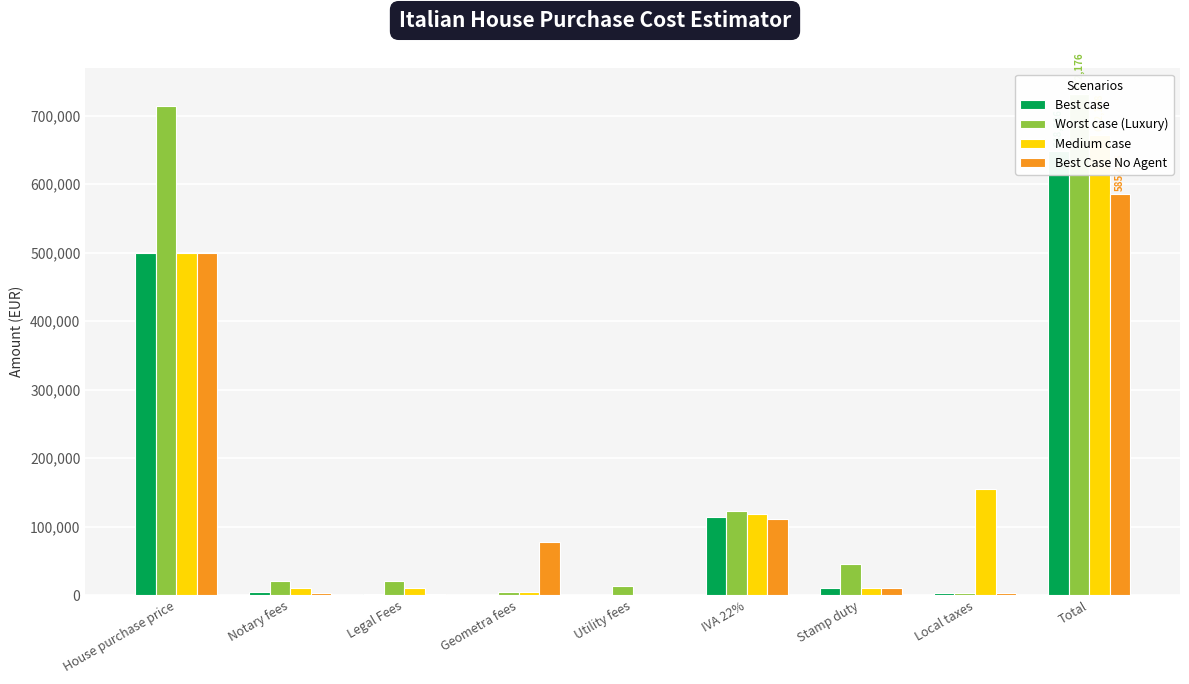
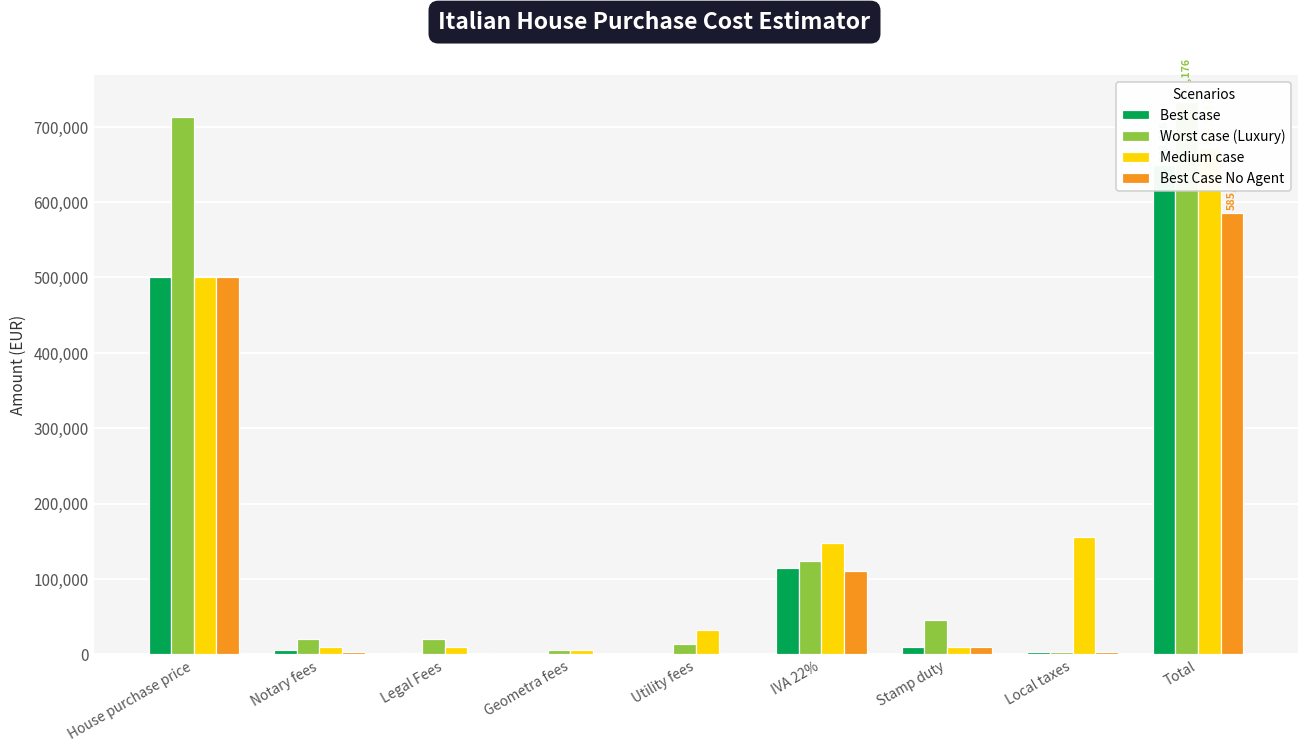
  {
    "Best case": {
      "House purchase price": "500,000",
      "Notary fees": "10,000",
      "Geometra fees": "0",
      "IVA 22%": "110,000",
      "Stamp duty": "10,000"
    },
    "Worst case (Luxury)": {
      "House purchase price": "710,000",
      "Notary fees": "20,000",
      "Legal Fees": "20,000",
      "Geometra fees": "10,000",
      "Utility fees": "10,000",
      "IVA 22%": "120,000",
      "Stamp duty": "50,000"
    },
    "Medium case": {
      "House purchase price": "500,000",
      "Notary fees": "10,000",
      "Legal Fees": "10,000",
      "Geometra fees": "10,000",
-     "Utility fees": "0",
-     "IVA 22%": "120,000",
+     "Utility fees": "30,000",
+     "IVA 22%": "150,000",
      "Stamp duty": "10,000",
      "Local taxes": "160,000"
    },
    "Best Case No Agent": {
      "House purchase price": "500,000",
-     "Geometra fees": "80,000",
+     "Geometra fees": "0",
      "IVA 22%": "110,000",
      "Stamp duty": "10,000"
    }
  }
